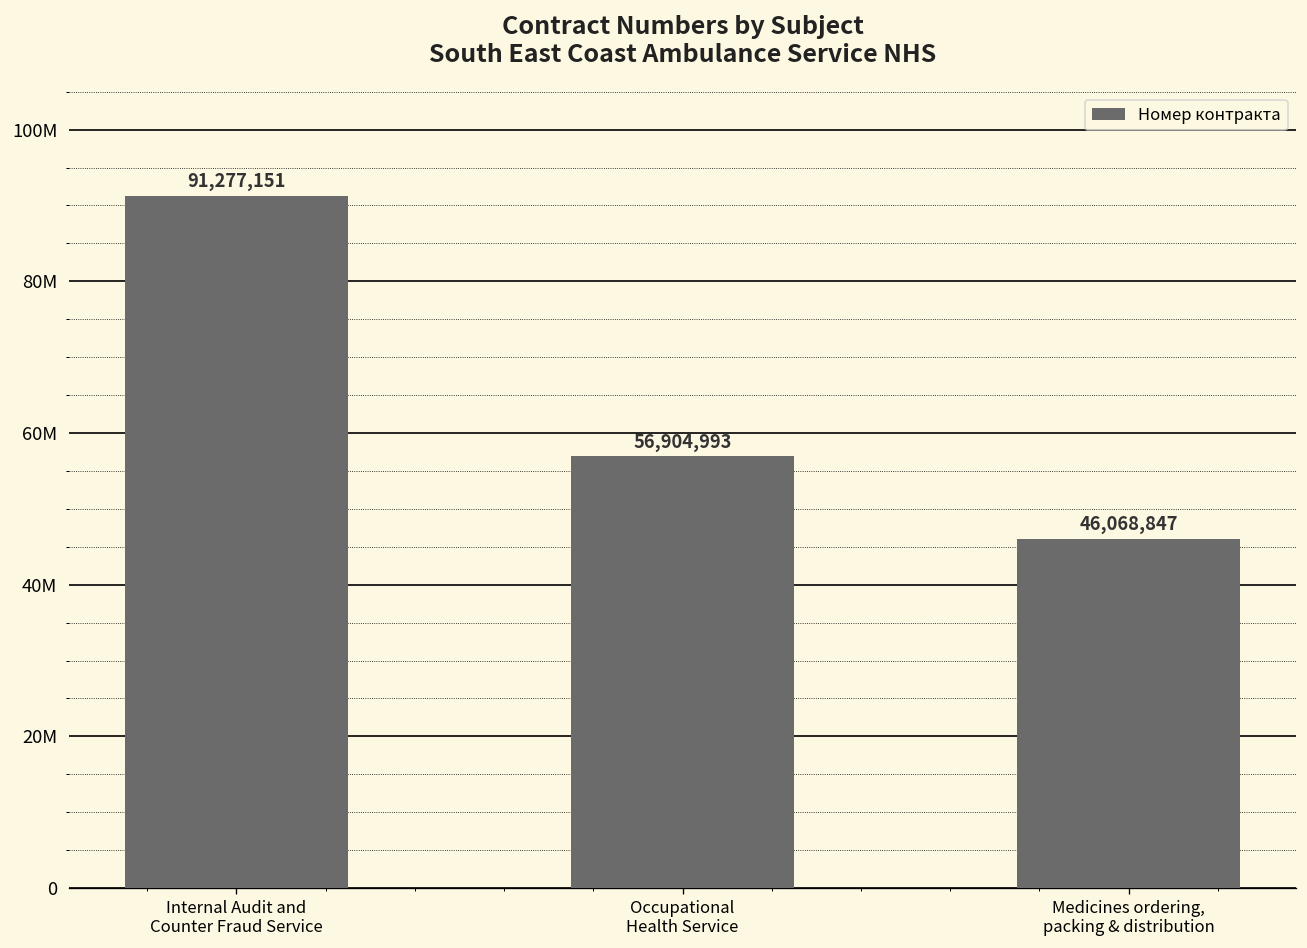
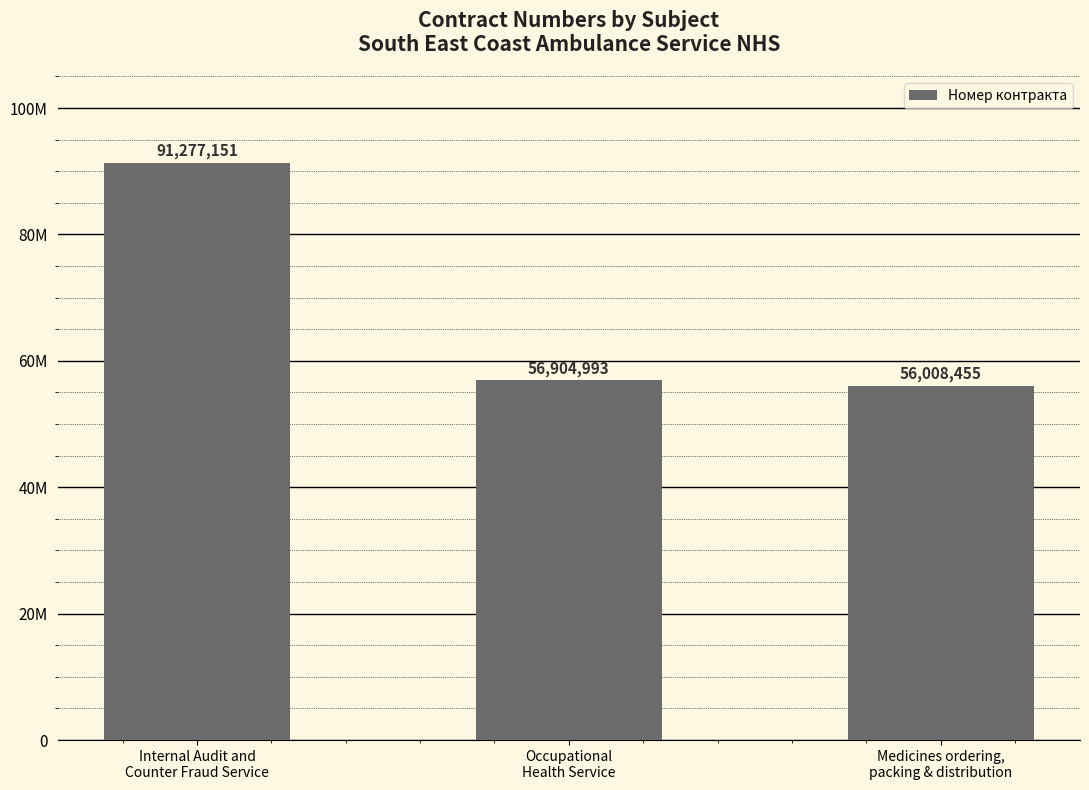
  {
    "Internal Audit and Counter Fraud Service": "91,277,151",
    "Occupational Health Service": "56,904,993",
-   "Medicines ordering, packing & distribution": "46,068,847"
+   "Medicines ordering, packing & distribution": "56,008,455"
  }
